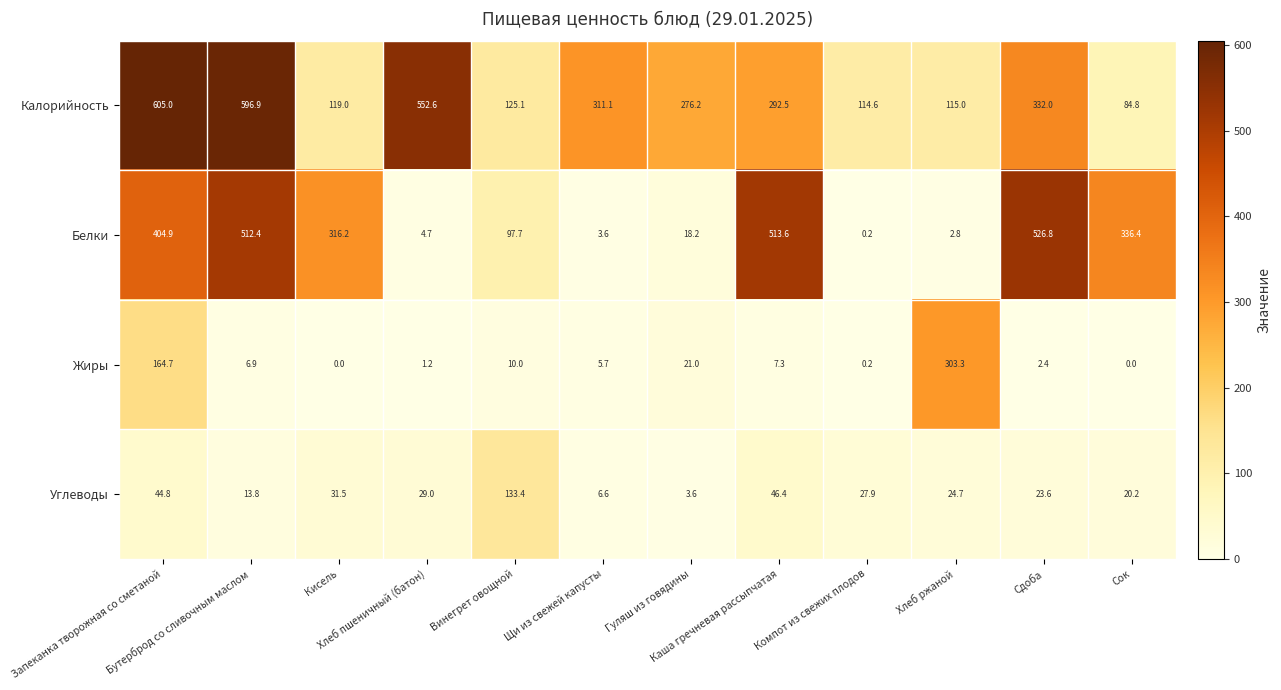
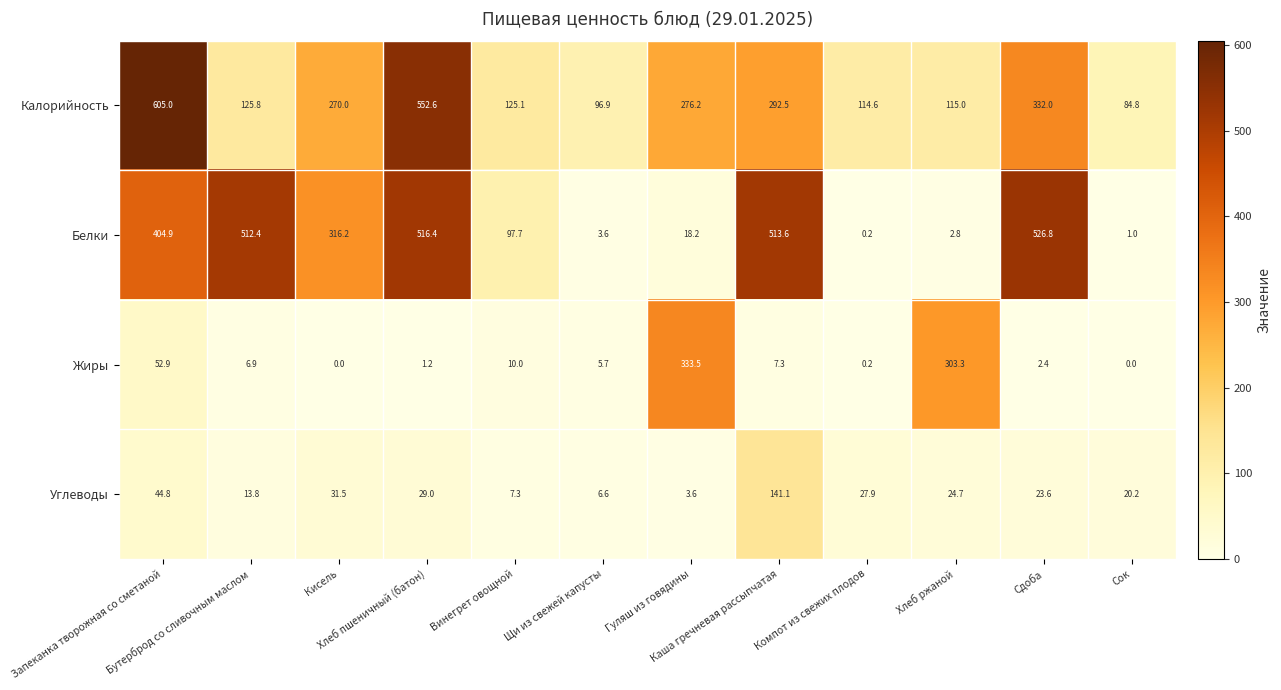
  {
    "Калорийность": {
      "Запеканка творожная со сметаной": 605.0,
-     "Бутерброд со сливочным маслом": 596.9,
-     "Кисель": 119.0,
+     "Бутерброд со сливочным маслом": 125.8,
+     "Кисель": 270.0,
      "Хлеб пшеничный (батон)": 552.6,
      "Винегрет овощной": 125.1,
-     "Щи из свежей капусты": 311.1,
+     "Щи из свежей капусты": 96.9,
      "Гуляш из говядины": 276.2,
      "Каша гречневая рассыпчатая": 292.5,
      "Компот из свежих плодов": 114.6,
      "Хлеб ржаной": 115.0,
      "Сдоба": 332.0,
      "Сок": 84.8
    },
    "Белки": {
      "Запеканка творожная со сметаной": 404.9,
      "Бутерброд со сливочным маслом": 512.4,
      "Кисель": 316.2,
-     "Хлеб пшеничный (батон)": 4.7,
+     "Хлеб пшеничный (батон)": 516.4,
      "Винегрет овощной": 97.7,
      "Щи из свежей капусты": 3.6,
      "Гуляш из говядины": 18.2,
      "Каша гречневая рассыпчатая": 513.6,
      "Компот из свежих плодов": 0.2,
      "Хлеб ржаной": 2.8,
      "Сдоба": 526.8,
-     "Сок": 336.4
+     "Сок": 1.0
    },
    "Жиры": {
-     "Запеканка творожная со сметаной": 164.7,
+     "Запеканка творожная со сметаной": 52.9,
      "Бутерброд со сливочным маслом": 6.9,
      "Кисель": 0.0,
      "Хлеб пшеничный (батон)": 1.2,
      "Винегрет овощной": 10.0,
      "Щи из свежей капусты": 5.7,
-     "Гуляш из говядины": 21.0,
+     "Гуляш из говядины": 333.5,
      "Каша гречневая рассыпчатая": 7.3,
      "Компот из свежих плодов": 0.2,
      "Хлеб ржаной": 303.3,
      "Сдоба": 2.4,
      "Сок": 0.0
    },
    "Углеводы": {
      "Запеканка творожная со сметаной": 44.8,
      "Бутерброд со сливочным маслом": 13.8,
      "Кисель": 31.5,
      "Хлеб пшеничный (батон)": 29.0,
-     "Винегрет овощной": 133.4,
+     "Винегрет овощной": 7.3,
      "Щи из свежей капусты": 6.6,
      "Гуляш из говядины": 3.6,
-     "Каша гречневая рассыпчатая": 46.4,
+     "Каша гречневая рассыпчатая": 141.1,
      "Компот из свежих плодов": 27.9,
      "Хлеб ржаной": 24.7,
      "Сдоба": 23.6,
      "Сок": 20.2
    }
  }
